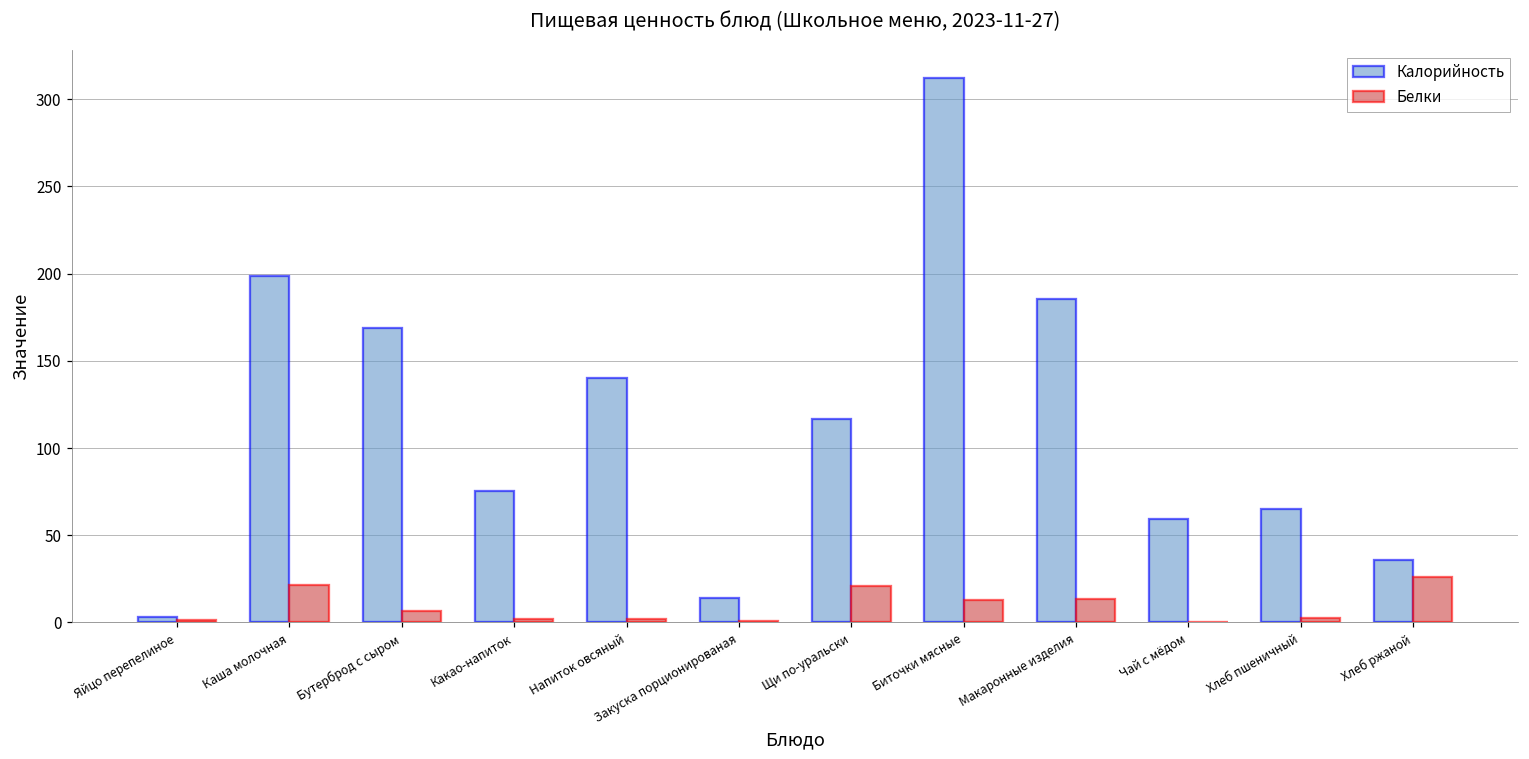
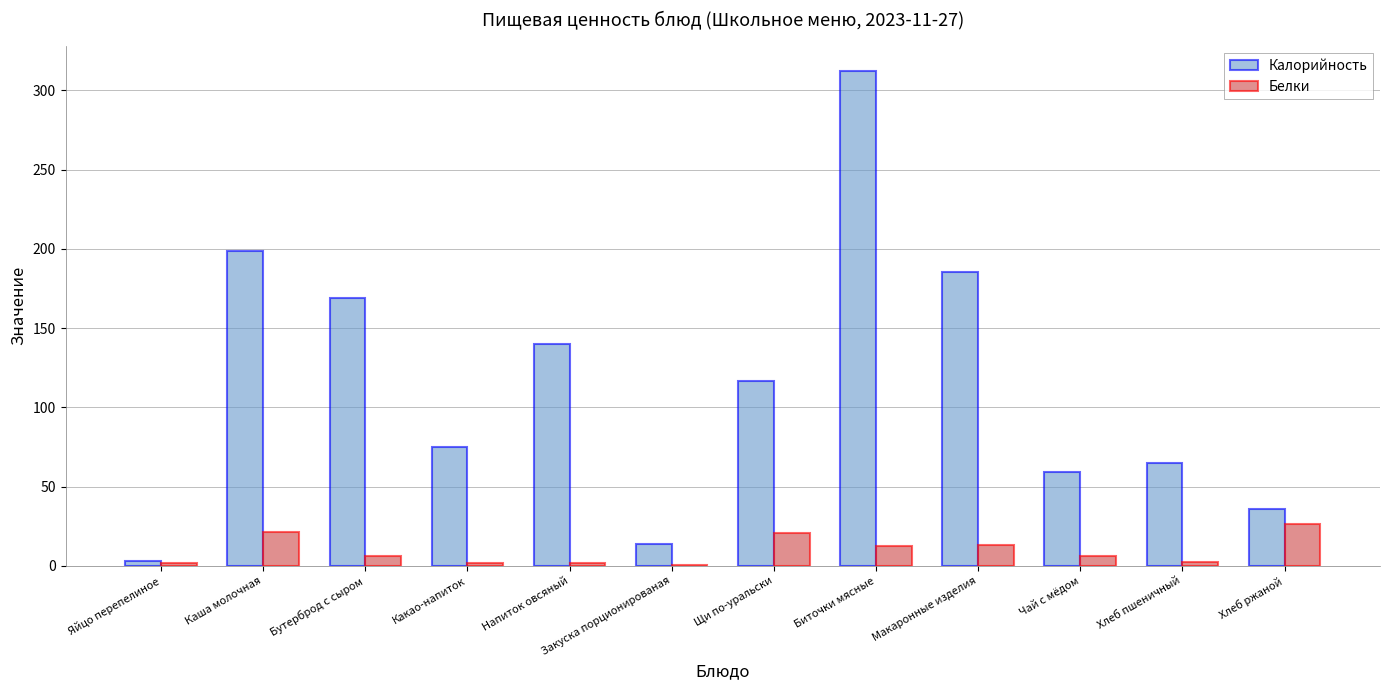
  {
    "Калорийность": {
      "Яйцо перепелиное": 3,
      "Каша молочная": 198,
      "Бутерброд с сыром": 169,
      "Какао-напиток": 75,
      "Напиток овсяный": 140,
      "Закуска порционированая": 14,
      "Щи по-уральски": 117,
      "Биточки мясные": 312,
      "Макаронные изделия": 185,
      "Чай с мёдом": 59,
      "Хлеб пшеничный": 65,
      "Хлеб ржаной": 36
    },
    "Белки": {
      "Яйцо перепелиное": 2,
      "Каша молочная": 21,
      "Бутерброд с сыром": 6,
      "Какао-напиток": 2,
      "Напиток овсяный": 2,
      "Щи по-уральски": 21,
      "Биточки мясные": 13,
      "Макаронные изделия": 13,
-     "Чай с мёдом": 0,
+     "Чай с мёдом": 6,
      "Хлеб пшеничный": 2,
      "Хлеб ржаной": 26
    }
  }
